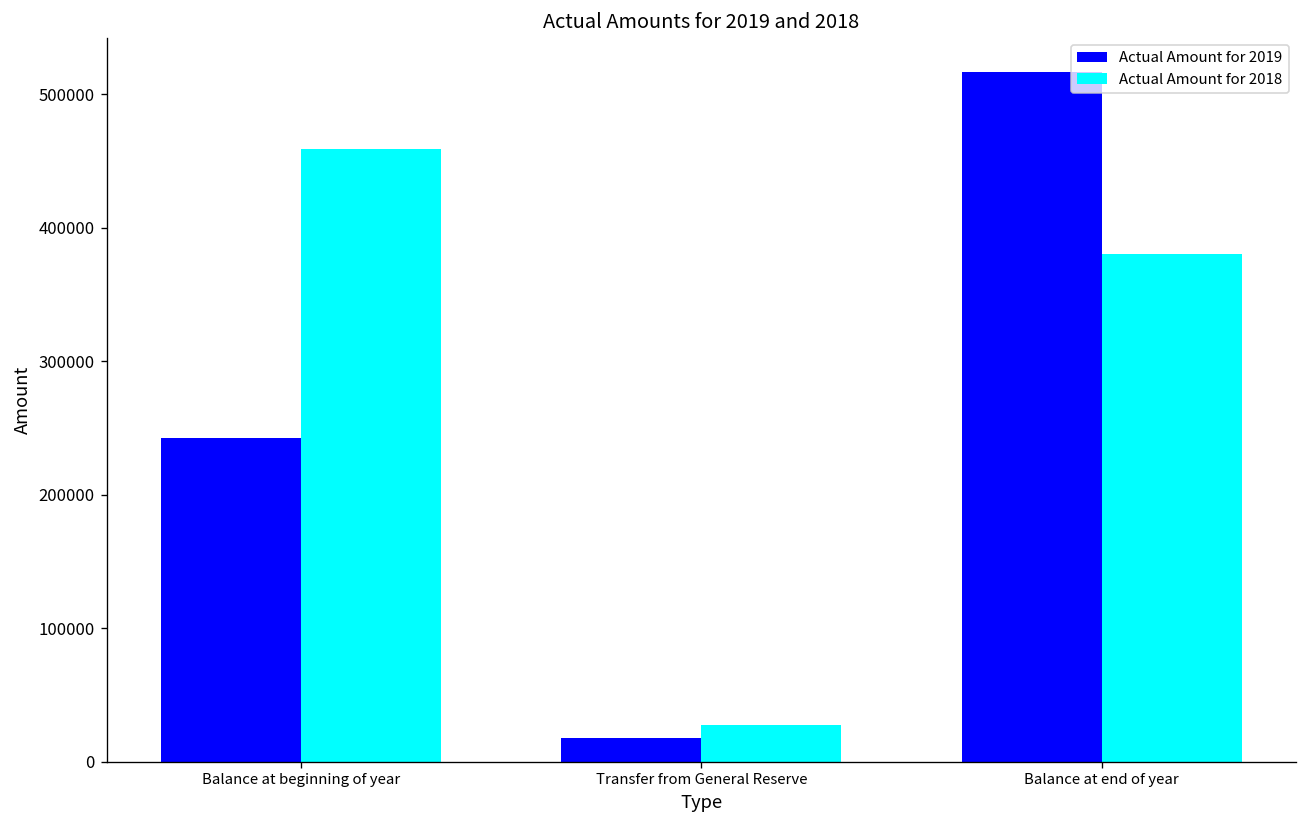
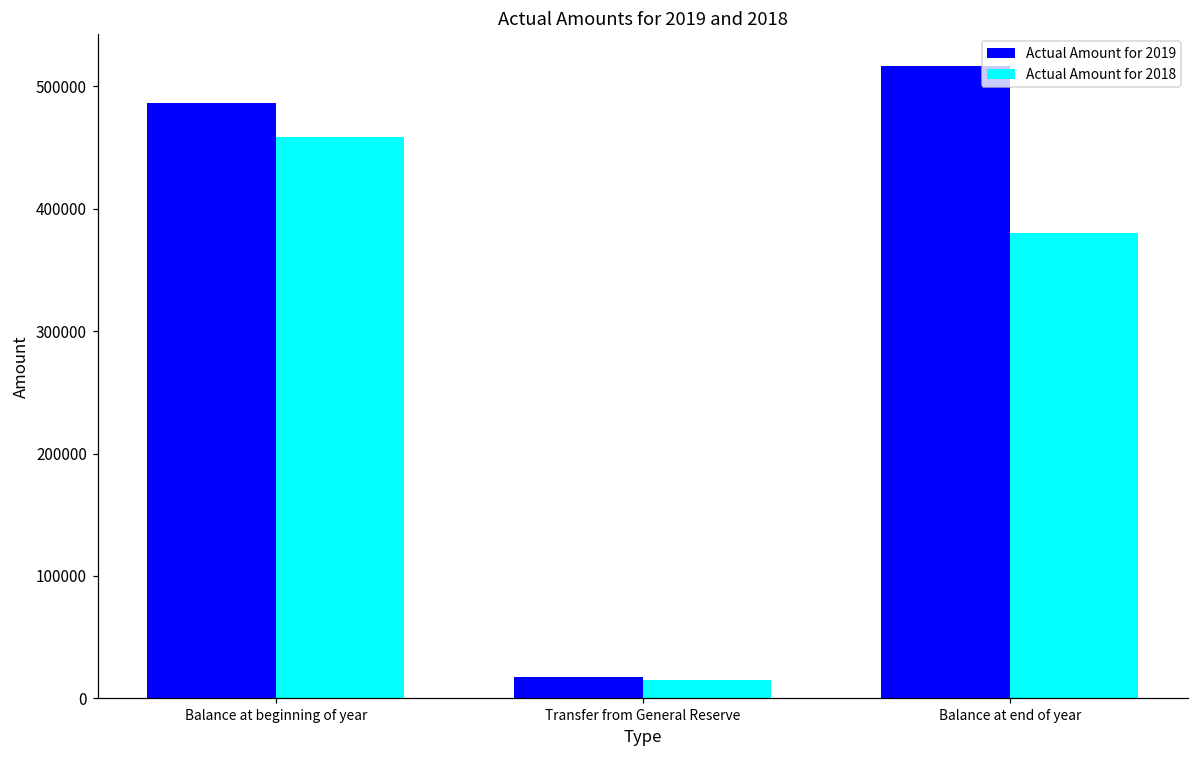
  {
    "Actual Amount for 2019": {
-     "Balance at beginning of year": 243000,
+     "Balance at beginning of year": 486000,
      "Transfer from General Reserve": 18000,
      "Balance at end of year": 517000
    },
    "Actual Amount for 2018": {
      "Balance at beginning of year": 459000,
-     "Transfer from General Reserve": 27000,
+     "Transfer from General Reserve": 15000,
      "Balance at end of year": 380000
    }
  }
